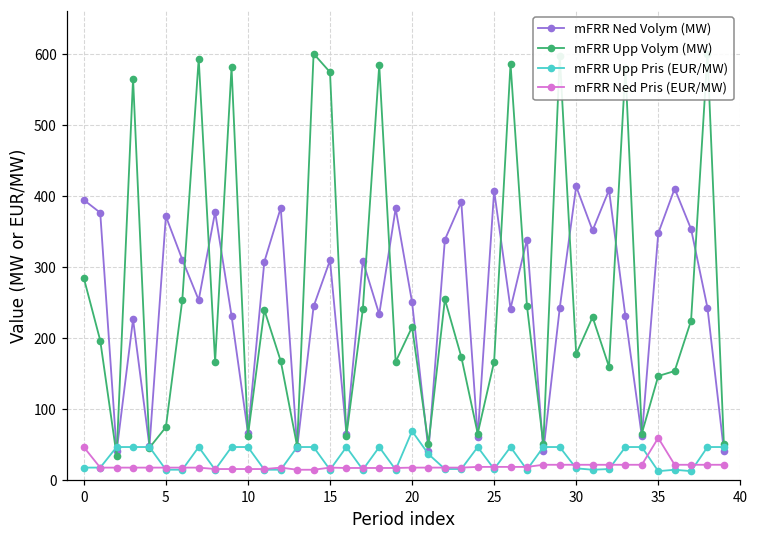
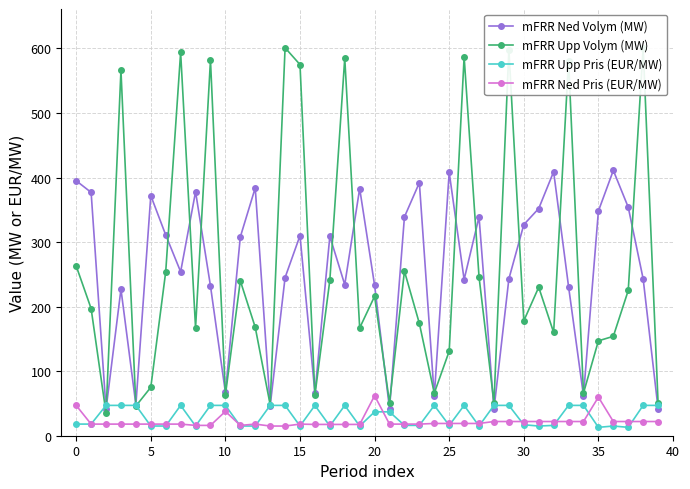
  {
    "mFRR Ned Volym (MW)": {
      "0": 400,
      "5": 370,
      "10": 70,
      "15": 310,
-     "20": 250,
+     "20": 230,
      "25": 410,
-     "30": 410,
+     "30": 330,
      "35": 350
    },
    "mFRR Upp Volym (MW)": {
-     "0": 290,
+     "0": 260,
      "5": 80,
      "10": 60,
      "15": 580,
      "20": 220,
-     "25": 170,
+     "25": 130,
      "30": 180,
      "35": 150
    },
    "mFRR Upp Pris (EUR/MW)": {
      "0": 20,
      "10": 50,
-     "20": 70,
+     "20": 40,
      "30": 20,
      "35": 10
    },
    "mFRR Ned Pris (EUR/MW)": {
      "0": 50,
-     "10": 20,
-     "20": 20,
+     "10": 40,
+     "20": 60,
      "30": 20,
      "35": 60
    }
  }
